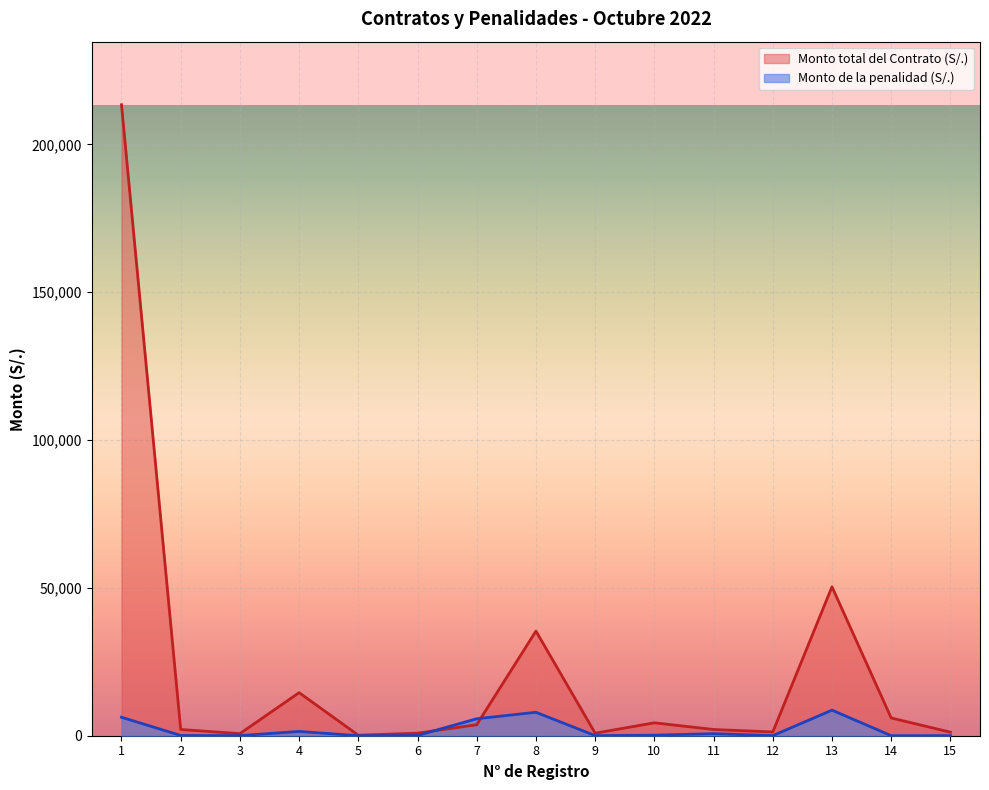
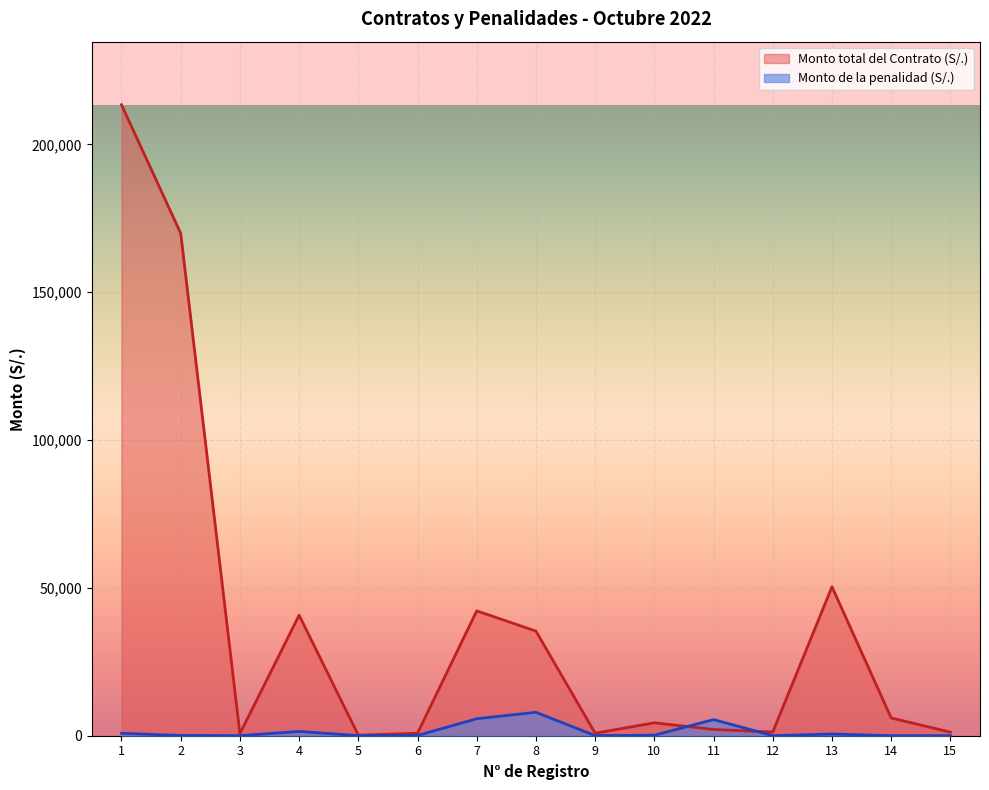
  {
    "Monto total del Contrato (S/.)": {
      "1": "213,000",
-     "2": "2,000",
-     "4": "15,000",
-     "7": "4,000",
+     "2": "170,000",
+     "4": "41,000",
+     "7": "42,000",
      "8": "35,000",
      "10": "4,000",
      "11": "2,000",
      "12": "1,000",
      "13": "50,000",
      "14": "6,000",
      "15": "1,000"
    },
    "Monto de la penalidad (S/.)": {
-     "1": "6,000",
+     "1": "1,000",
      "2": "0",
      "4": "1,000",
      "7": "6,000",
      "8": "8,000",
      "10": "0",
-     "11": "1,000",
+     "11": "5,000",
      "12": "0",
-     "13": "9,000",
+     "13": "1,000",
      "14": "0",
      "15": "0"
    }
  }
